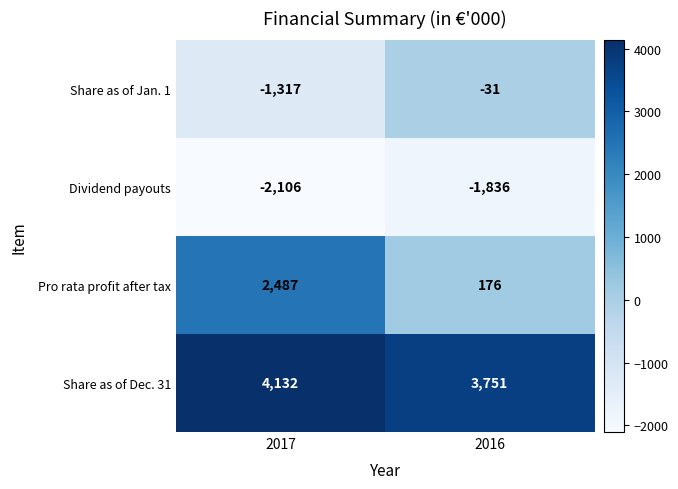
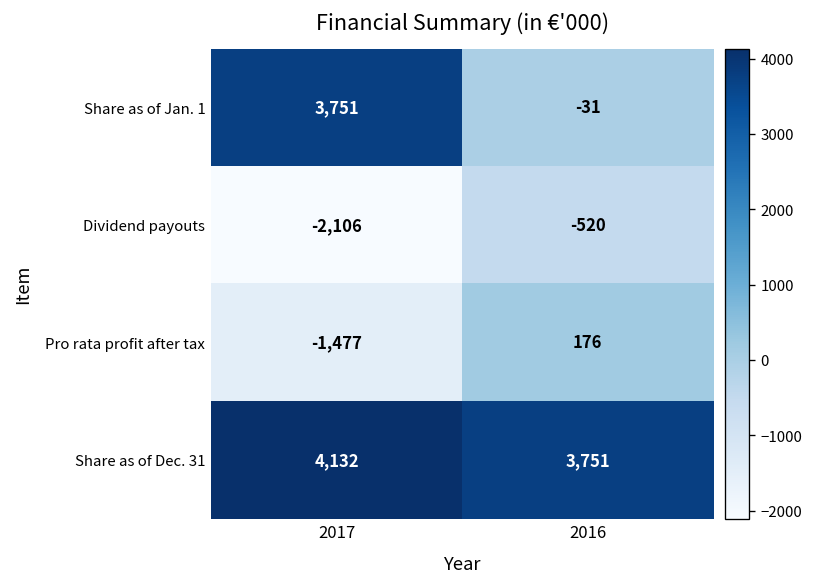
  {
    "Share as of Jan. 1": {
-     "2017": "-1,317",
+     "2017": "3,751",
      "2016": "-31"
    },
    "Dividend payouts": {
      "2017": "-2,106",
-     "2016": "-1,836"
+     "2016": "-520"
    },
    "Pro rata profit after tax": {
-     "2017": "2,487",
+     "2017": "-1,477",
      "2016": "176"
    },
    "Share as of Dec. 31": {
      "2017": "4,132",
      "2016": "3,751"
    }
  }
